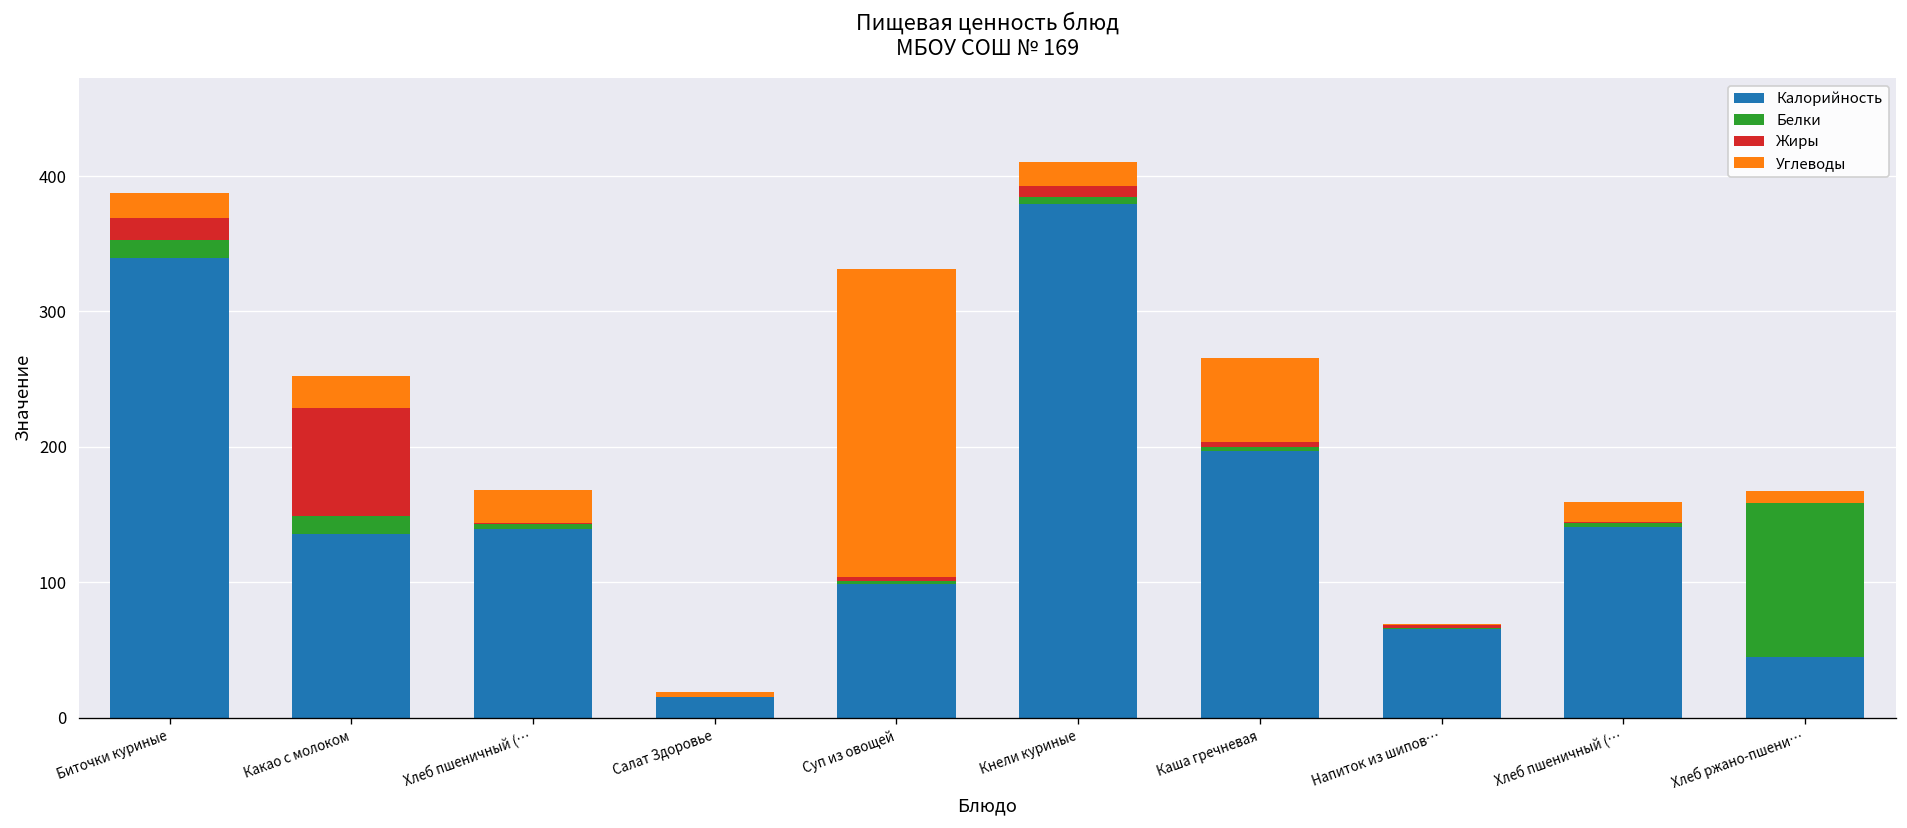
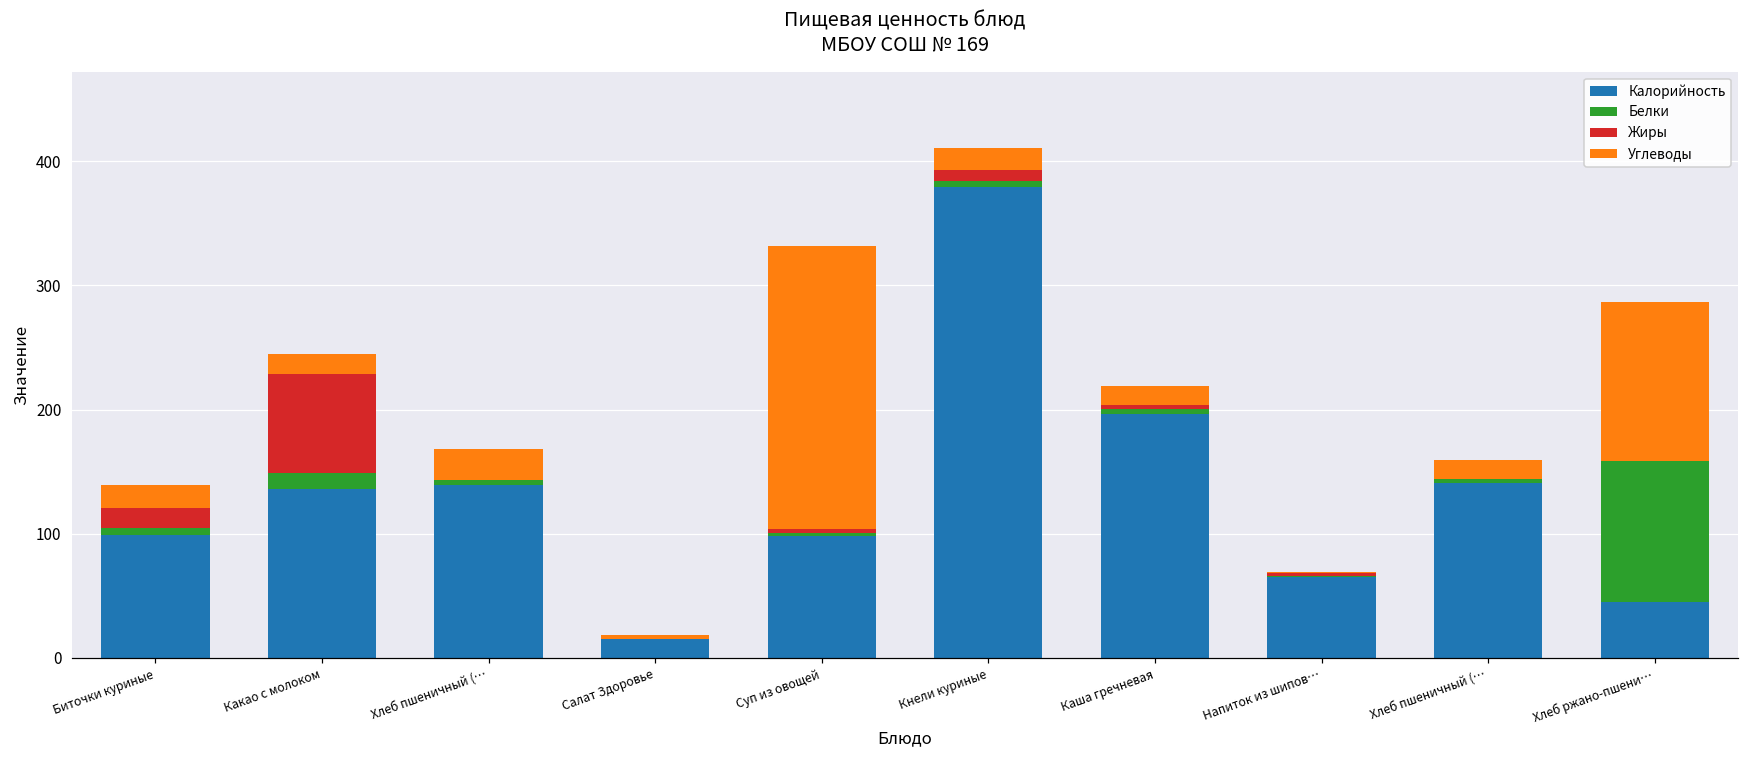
  {
    "Калорийность": {
-     "Биточки куриные": 339,
+     "Биточки куриные": 99,
      "Какао с молоком": 136,
      "Салат Здоровье": 15,
      "Суп из овощей": 98,
      "Кнели куриные": 379,
      "Каша гречневая": 197,
      "Напиток из шипов…": 65,
      "Хлеб ржано-пшени…": 45
    },
    "Белки": {
-     "Биточки куриные": 13,
+     "Биточки куриные": 5,
      "Какао с молоком": 13,
      "Суп из овощей": 2,
      "Кнели куриные": 5,
      "Каша гречневая": 3,
      "Хлеб ржано-пшени…": 113
    },
    "Жиры": {
      "Биточки куриные": 16,
      "Какао с молоком": 80,
      "Салат Здоровье": 0,
      "Суп из овощей": 3,
      "Кнели куриные": 8,
      "Каша гречневая": 3,
      "Напиток из шипов…": 3
    },
    "Углеводы": {
      "Биточки куриные": 19,
-     "Какао с молоком": 24,
+     "Какао с молоком": 16,
      "Салат Здоровье": 3,
      "Суп из овощей": 228,
      "Кнели куриные": 18,
-     "Каша гречневая": 62,
-     "Хлеб ржано-пшени…": 9
+     "Каша гречневая": 15,
+     "Хлеб ржано-пшени…": 128
    }
  }
